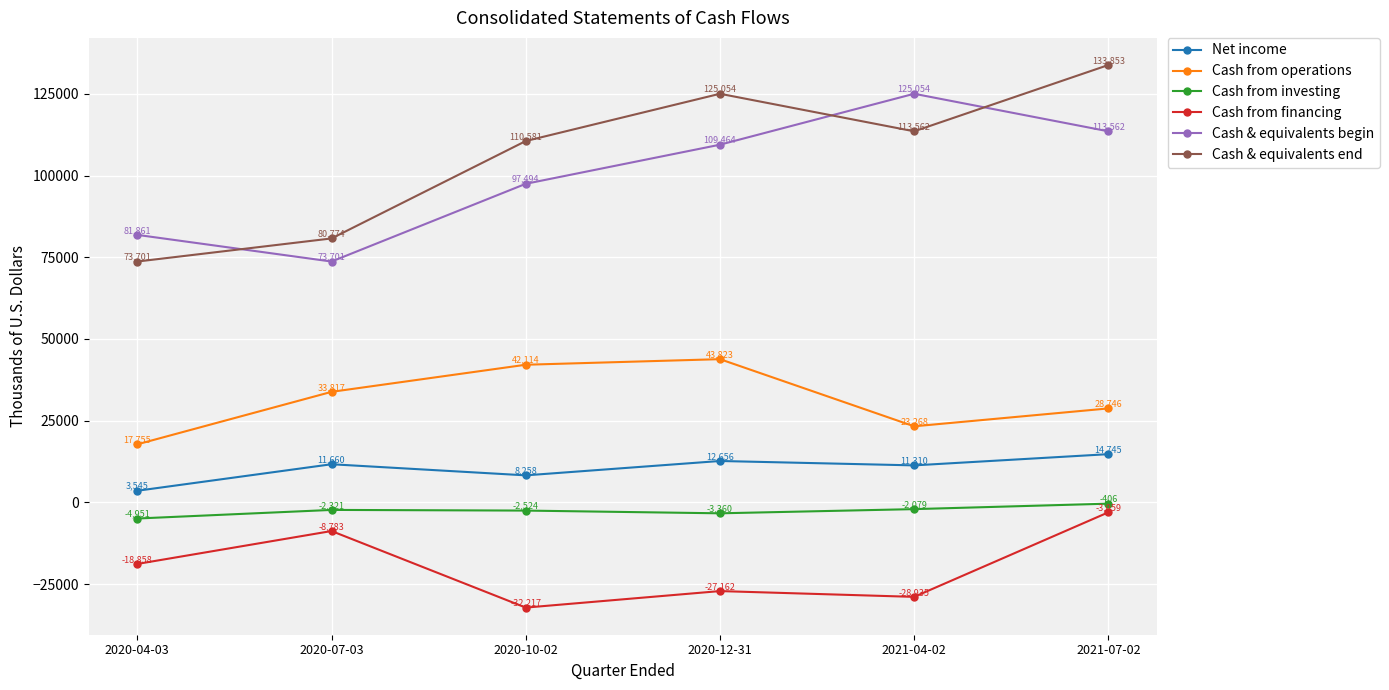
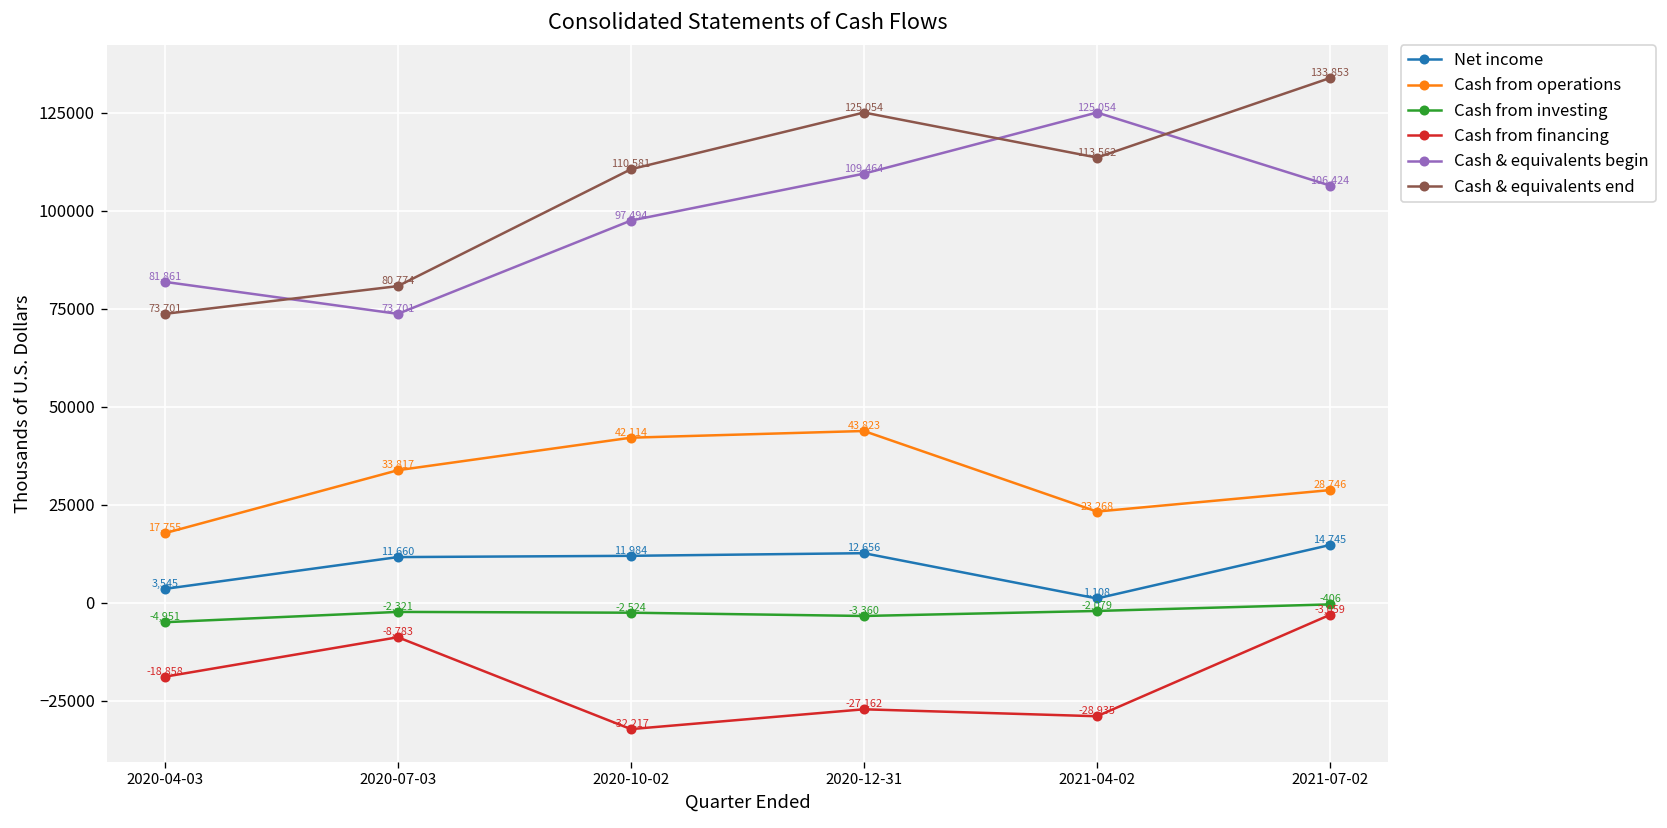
  {
    "Net income": {
      "2020-04-03": "3,545",
      "2020-07-03": "11,660",
-     "2020-10-02": "8,258",
+     "2020-10-02": "11,984",
      "2020-12-31": "12,656",
-     "2021-04-02": "11,310",
+     "2021-04-02": "1,108",
      "2021-07-02": "14,745"
    },
    "Cash from operations": {
      "2020-04-03": "17,755",
      "2020-07-03": "33,817",
      "2020-10-02": "42,114",
      "2020-12-31": "43,823",
      "2021-04-02": "23,268",
      "2021-07-02": "28,746"
    },
    "Cash from investing": {
      "2020-04-03": "-4,951",
      "2020-07-03": "-2,321",
      "2020-10-02": "-2,524",
      "2020-12-31": "-3,360",
      "2021-04-02": "-2,079",
      "2021-07-02": "-406"
    },
    "Cash from financing": {
      "2020-04-03": "-18,858",
      "2020-07-03": "-8,783",
      "2020-10-02": "-32,217",
      "2020-12-31": "-27,162",
      "2021-04-02": "-28,935"
    },
    "Cash & equivalents begin": {
      "2020-04-03": "81,861",
      "2020-07-03": "73,701",
      "2020-10-02": "97,494",
      "2020-12-31": "109,464",
      "2021-04-02": "125,054",
-     "2021-07-02": "113,562"
+     "2021-07-02": "106,424"
    },
    "Cash & equivalents end": {
      "2020-04-03": "73,701",
      "2020-07-03": "80,774",
      "2020-10-02": "110,581",
      "2020-12-31": "125,054",
      "2021-04-02": "113,562",
      "2021-07-02": "133,853"
    }
  }
